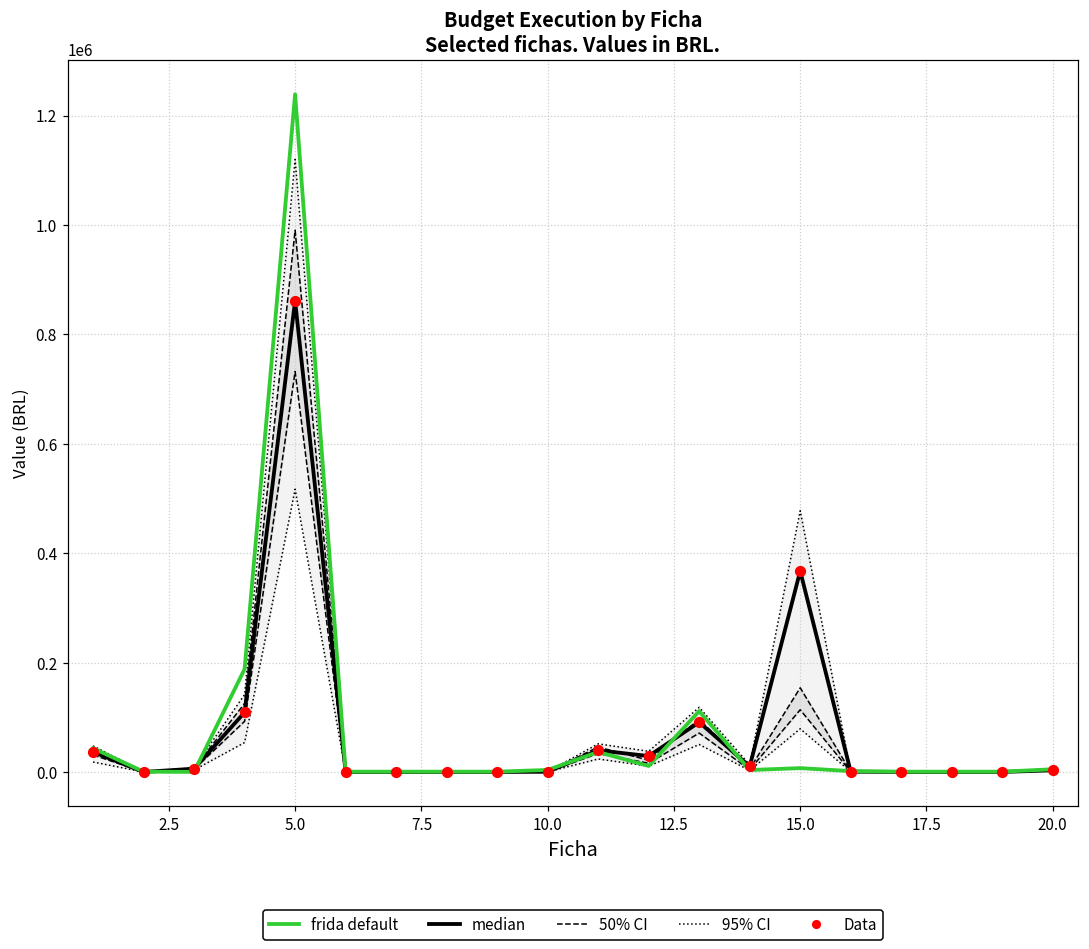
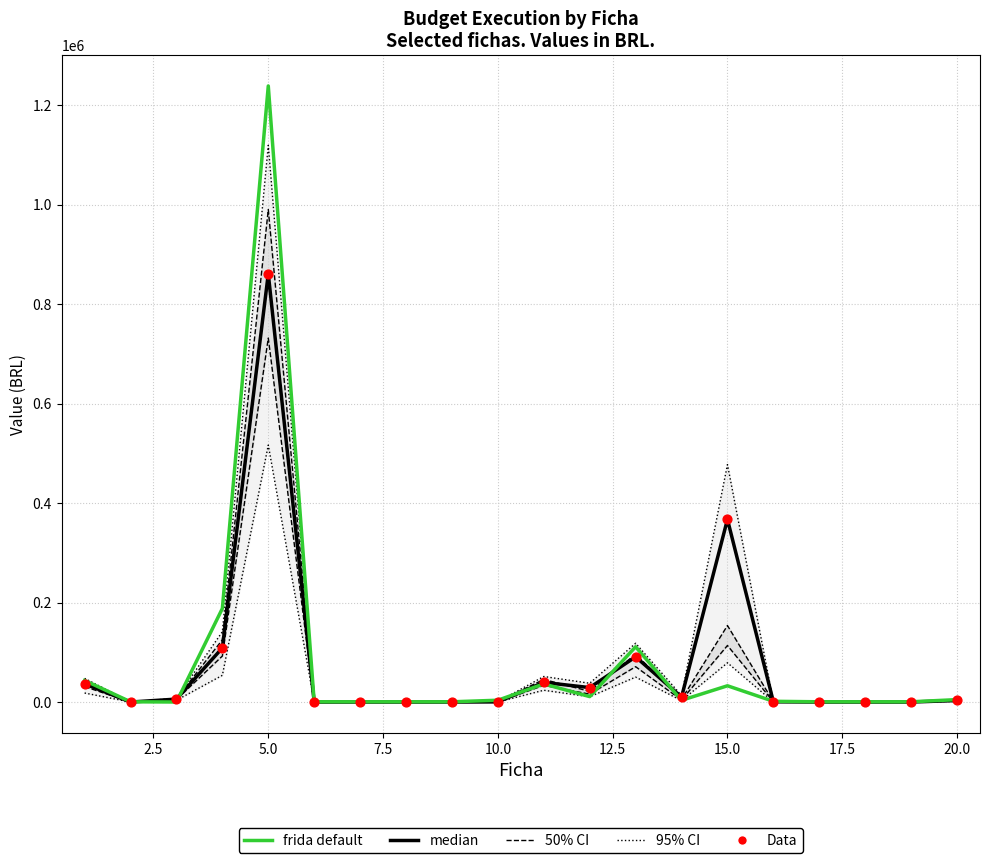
  {
    "frida default": {
      "5.0": 1240000,
-     "15.0": 10000
+     "15.0": 30000
    }
  }
